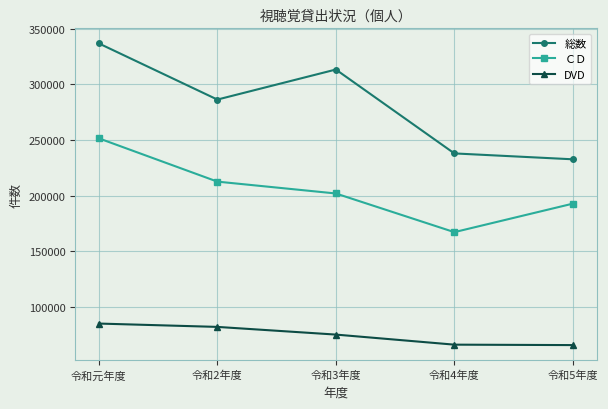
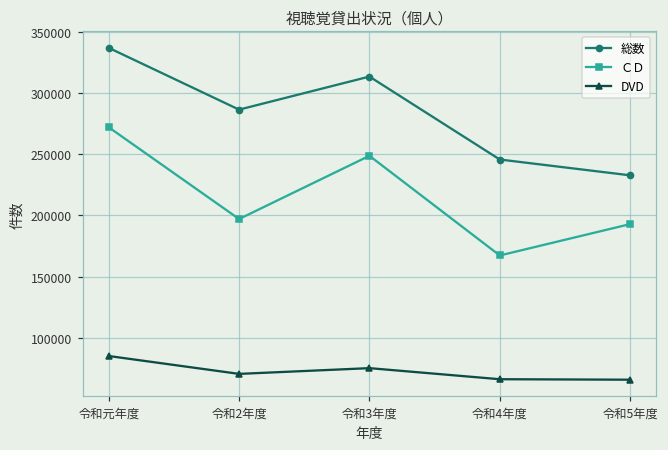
  {
    "総数": {
      "令和元年度": 337000,
      "令和2年度": 286000,
      "令和3年度": 313000,
-     "令和4年度": 238000,
+     "令和4年度": 246000,
      "令和5年度": 233000
    },
    "ＣＤ": {
-     "令和元年度": 252000,
-     "令和2年度": 213000,
-     "令和3年度": 202000,
+     "令和元年度": 272000,
+     "令和2年度": 197000,
+     "令和3年度": 249000,
      "令和4年度": 167000,
      "令和5年度": 193000
    },
    "DVD": {
      "令和元年度": 85000,
-     "令和2年度": 82000,
+     "令和2年度": 70000,
      "令和3年度": 75000,
      "令和4年度": 66000,
      "令和5年度": 66000
    }
  }
